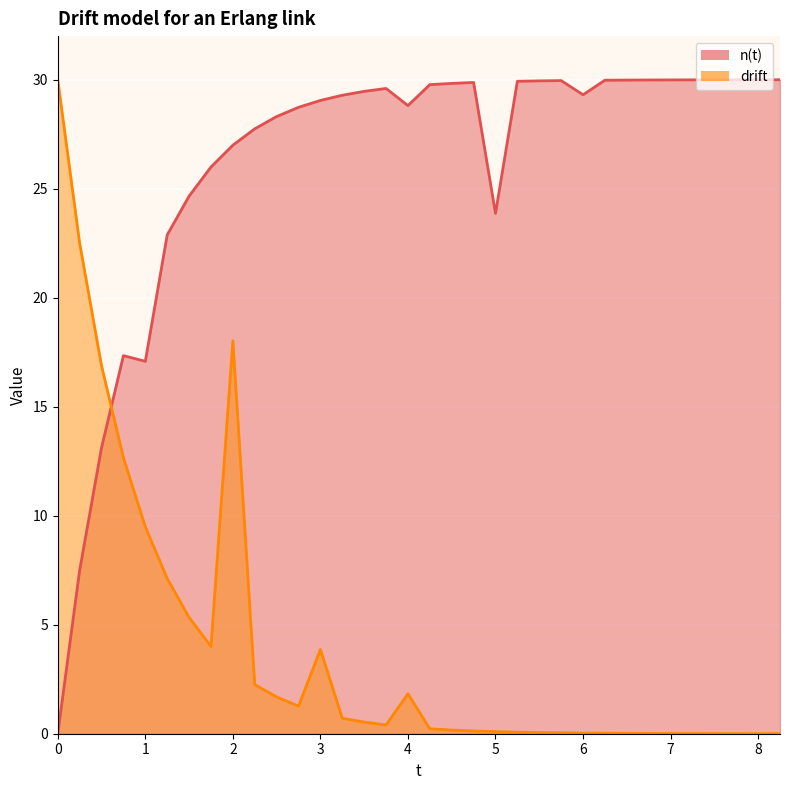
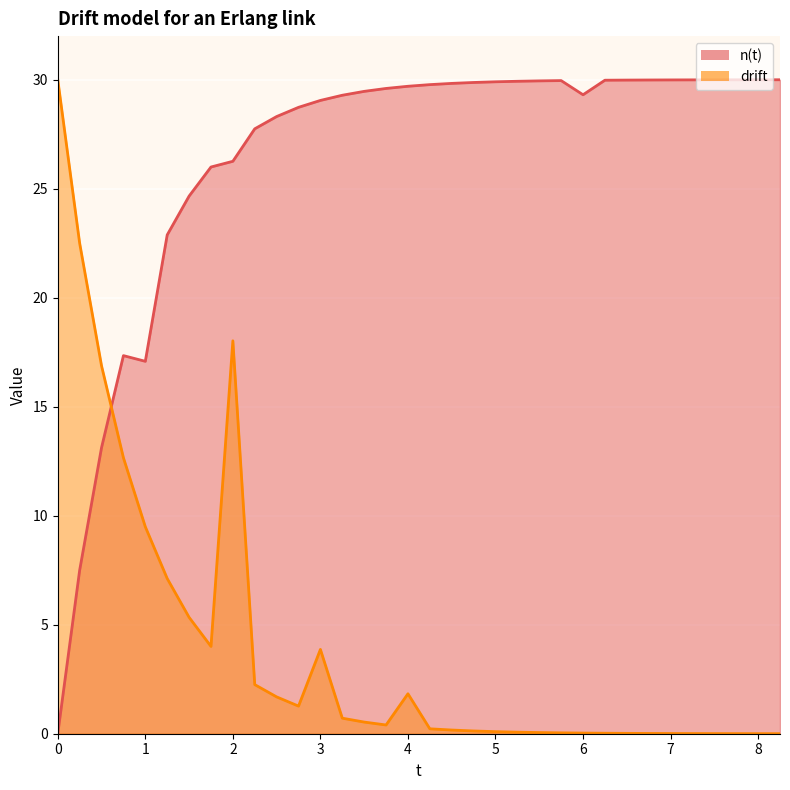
  {
    "n(t)": {
      "0": 0.0,
      "1": 17.1,
-     "2": 27.0,
+     "2": 26.3,
      "3": 29.0,
-     "4": 28.8,
-     "5": 23.9,
+     "4": 29.7,
+     "5": 29.9,
      "6": 29.3,
      "7": 30.0
    },
    "drift": {
      "0": 30.0,
      "1": 9.5,
      "2": 18.0,
      "3": 3.9,
      "4": 1.8,
      "5": 0.1,
      "6": 0.0,
      "7": 0.0,
      "8": 0.0
    }
  }
